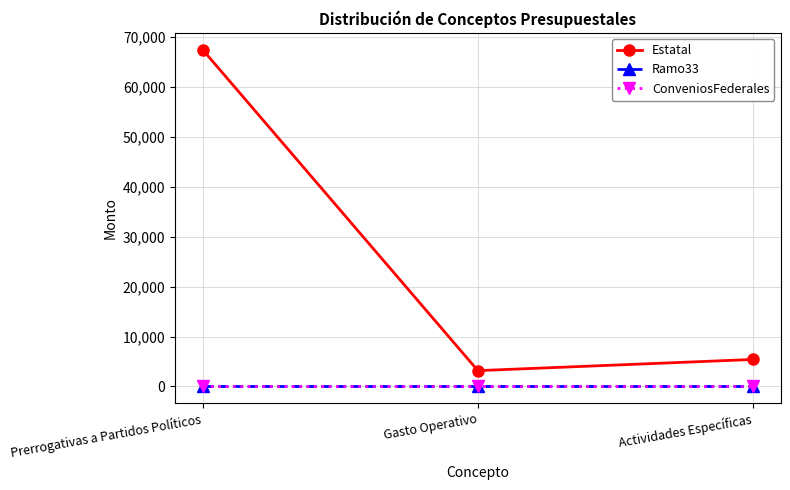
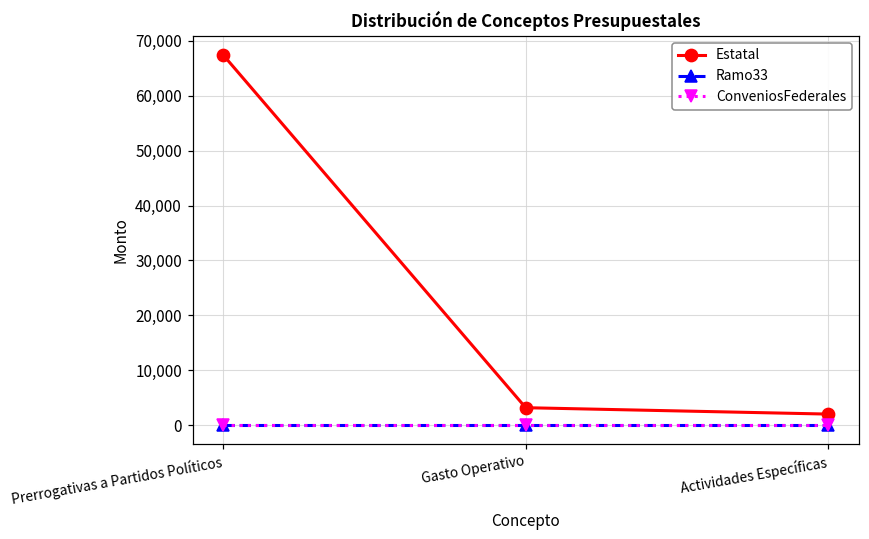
  {
    "Estatal": {
      "Prerrogativas a Partidos Políticos": "68,000",
      "Gasto Operativo": "3,000",
-     "Actividades Específicas": "5,000"
+     "Actividades Específicas": "2,000"
    },
    "ConveniosFederales": {
      "Prerrogativas a Partidos Políticos": "0",
      "Gasto Operativo": "0",
      "Actividades Específicas": "0"
    }
  }
